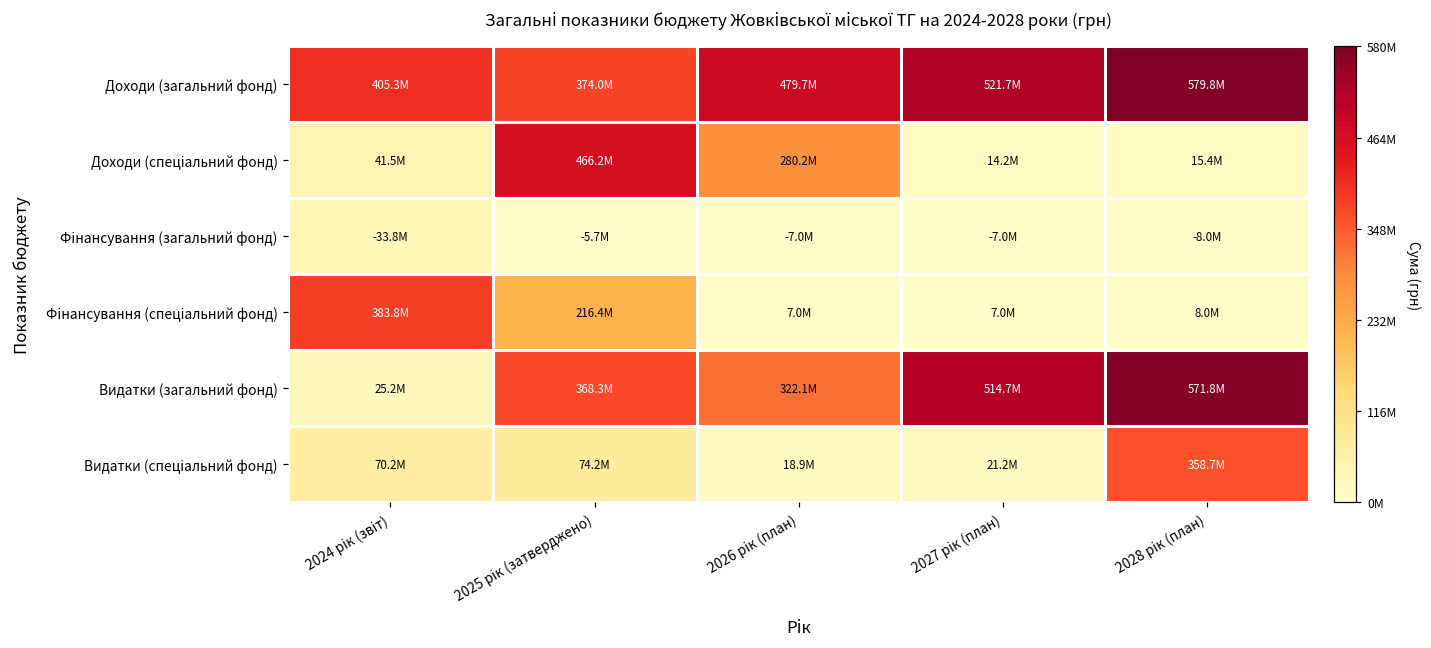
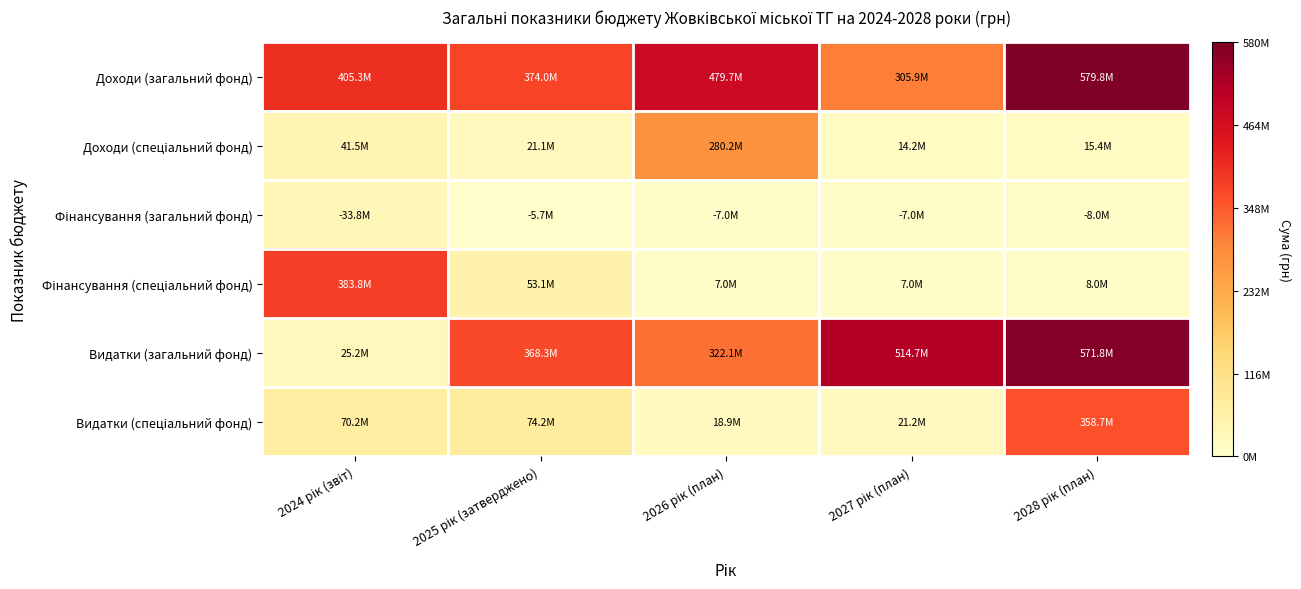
  {
    "Доходи (загальний фонд)": {
      "2024 рік (звіт)": "405.3M",
      "2025 рік (затверджено)": "374.0M",
      "2026 рік (план)": "479.7M",
-     "2027 рік (план)": "521.7M",
+     "2027 рік (план)": "305.9M",
      "2028 рік (план)": "579.8M"
    },
    "Доходи (спеціальний фонд)": {
      "2024 рік (звіт)": "41.5M",
-     "2025 рік (затверджено)": "466.2M",
+     "2025 рік (затверджено)": "21.1M",
      "2026 рік (план)": "280.2M",
      "2027 рік (план)": "14.2M",
      "2028 рік (план)": "15.4M"
    },
    "Фінансування (загальний фонд)": {
      "2024 рік (звіт)": "-33.8M",
      "2025 рік (затверджено)": "-5.7M",
      "2026 рік (план)": "-7.0M",
      "2027 рік (план)": "-7.0M",
      "2028 рік (план)": "-8.0M"
    },
    "Фінансування (спеціальний фонд)": {
      "2024 рік (звіт)": "383.8M",
-     "2025 рік (затверджено)": "216.4M",
+     "2025 рік (затверджено)": "53.1M",
      "2026 рік (план)": "7.0M",
      "2027 рік (план)": "7.0M",
      "2028 рік (план)": "8.0M"
    },
    "Видатки (загальний фонд)": {
      "2024 рік (звіт)": "25.2M",
      "2025 рік (затверджено)": "368.3M",
      "2026 рік (план)": "322.1M",
      "2027 рік (план)": "514.7M",
      "2028 рік (план)": "571.8M"
    },
    "Видатки (спеціальний фонд)": {
      "2024 рік (звіт)": "70.2M",
      "2025 рік (затверджено)": "74.2M",
      "2026 рік (план)": "18.9M",
      "2027 рік (план)": "21.2M",
      "2028 рік (план)": "358.7M"
    }
  }
